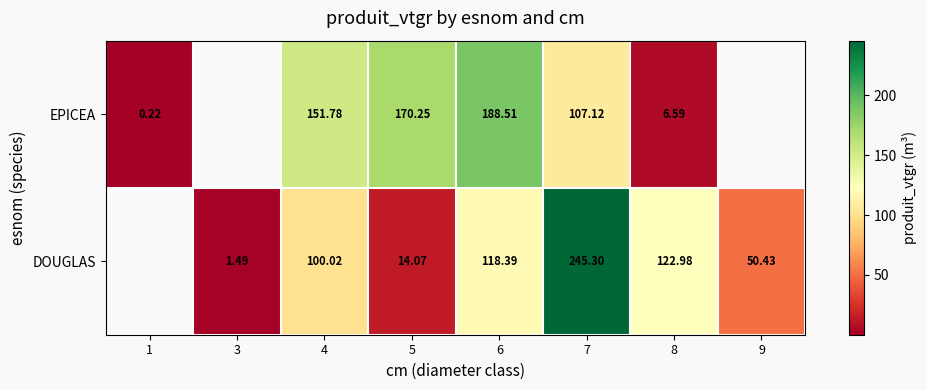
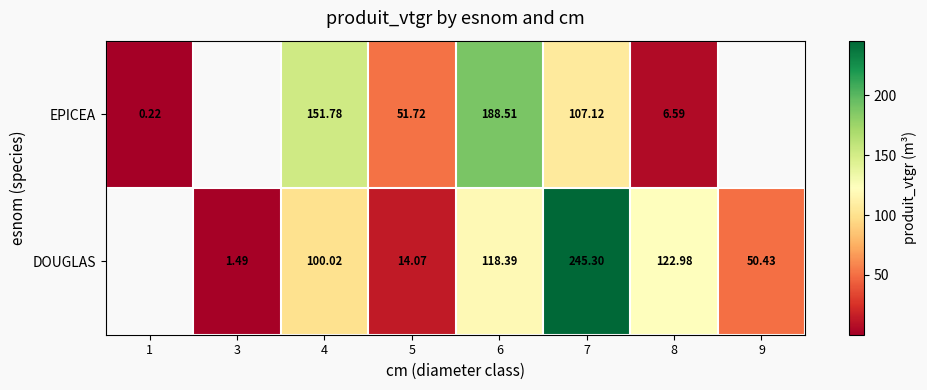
  {
    "EPICEA": {
      "1": 0.22,
      "4": 151.78,
-     "5": 170.25,
+     "5": 51.72,
      "6": 188.51,
      "7": 107.12,
      "8": 6.59
    },
    "DOUGLAS": {
      "3": 1.49,
      "4": 100.02,
      "5": 14.07,
      "6": 118.39,
      "7": 245.30,
      "8": 122.98,
      "9": 50.43
    }
  }
